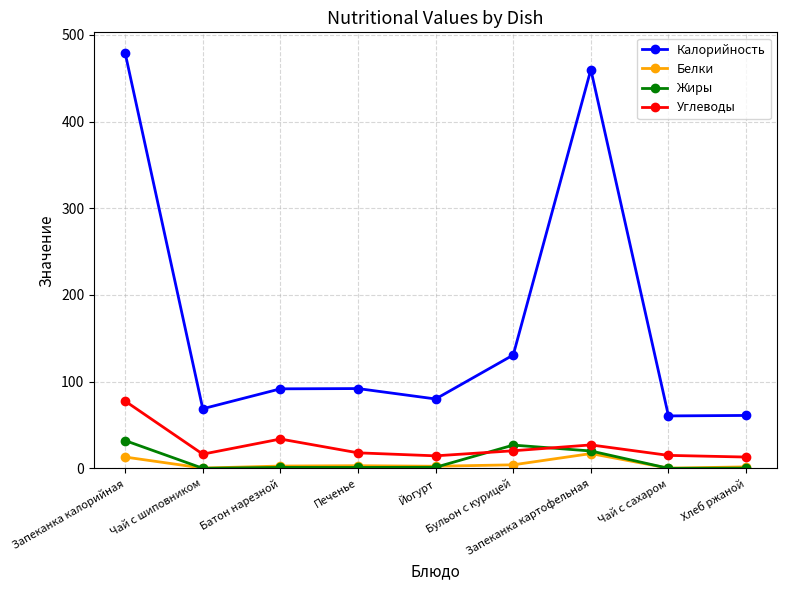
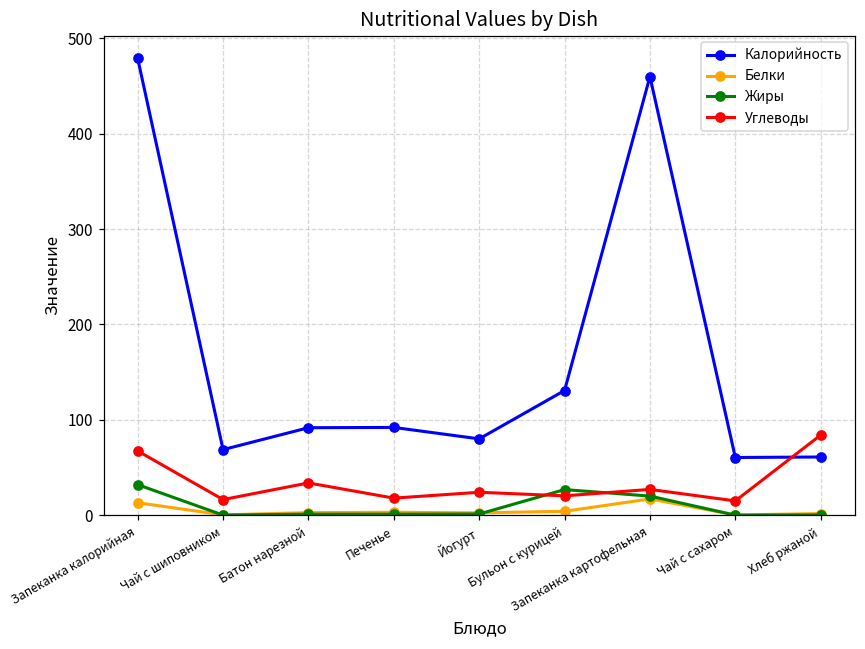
  {
    "Калорийность": {
      "Запеканка калорийная": 480,
      "Чай с шиповником": 70,
      "Батон нарезной": 90,
      "Печенье": 90,
      "Йогурт": 80,
      "Бульон с курицей": 130,
      "Запеканка картофельная": 460,
      "Чай с сахаром": 60,
      "Хлеб ржаной": 60
    },
    "Белки": {
      "Запеканка калорийная": 10,
      "Бульон с курицей": 0,
      "Запеканка картофельная": 20
    },
    "Жиры": {
      "Запеканка калорийная": 30,
      "Бульон с курицей": 30,
      "Запеканка картофельная": 20
    },
    "Углеводы": {
-     "Запеканка калорийная": 80,
+     "Запеканка калорийная": 70,
      "Чай с шиповником": 20,
      "Батон нарезной": 30,
      "Печенье": 20,
-     "Йогурт": 10,
+     "Йогурт": 20,
      "Бульон с курицей": 20,
      "Запеканка картофельная": 30,
      "Чай с сахаром": 10,
-     "Хлеб ржаной": 10
+     "Хлеб ржаной": 80
    }
  }
